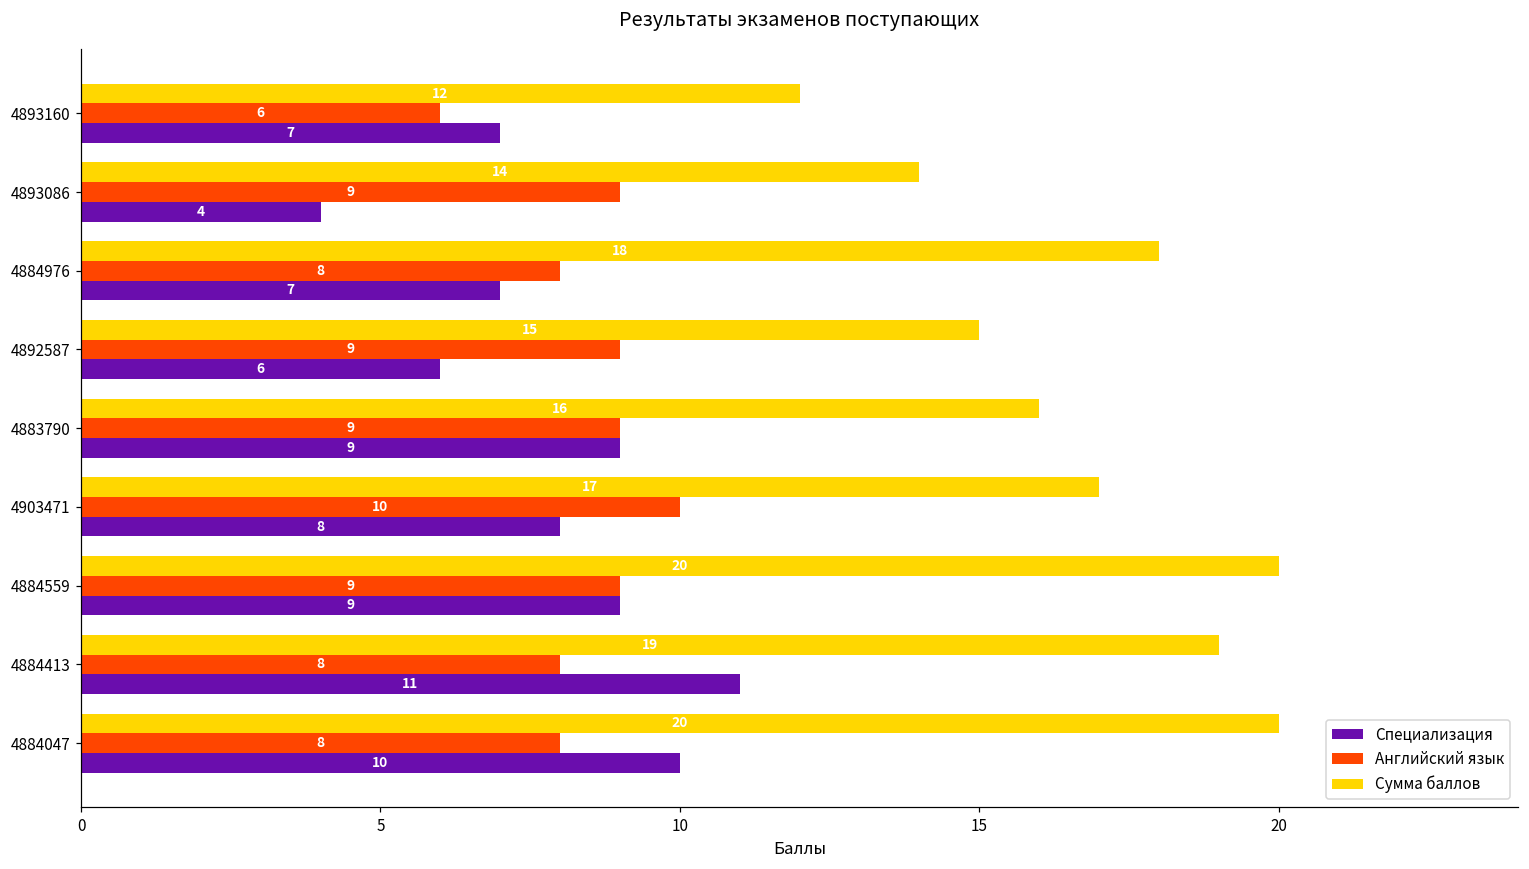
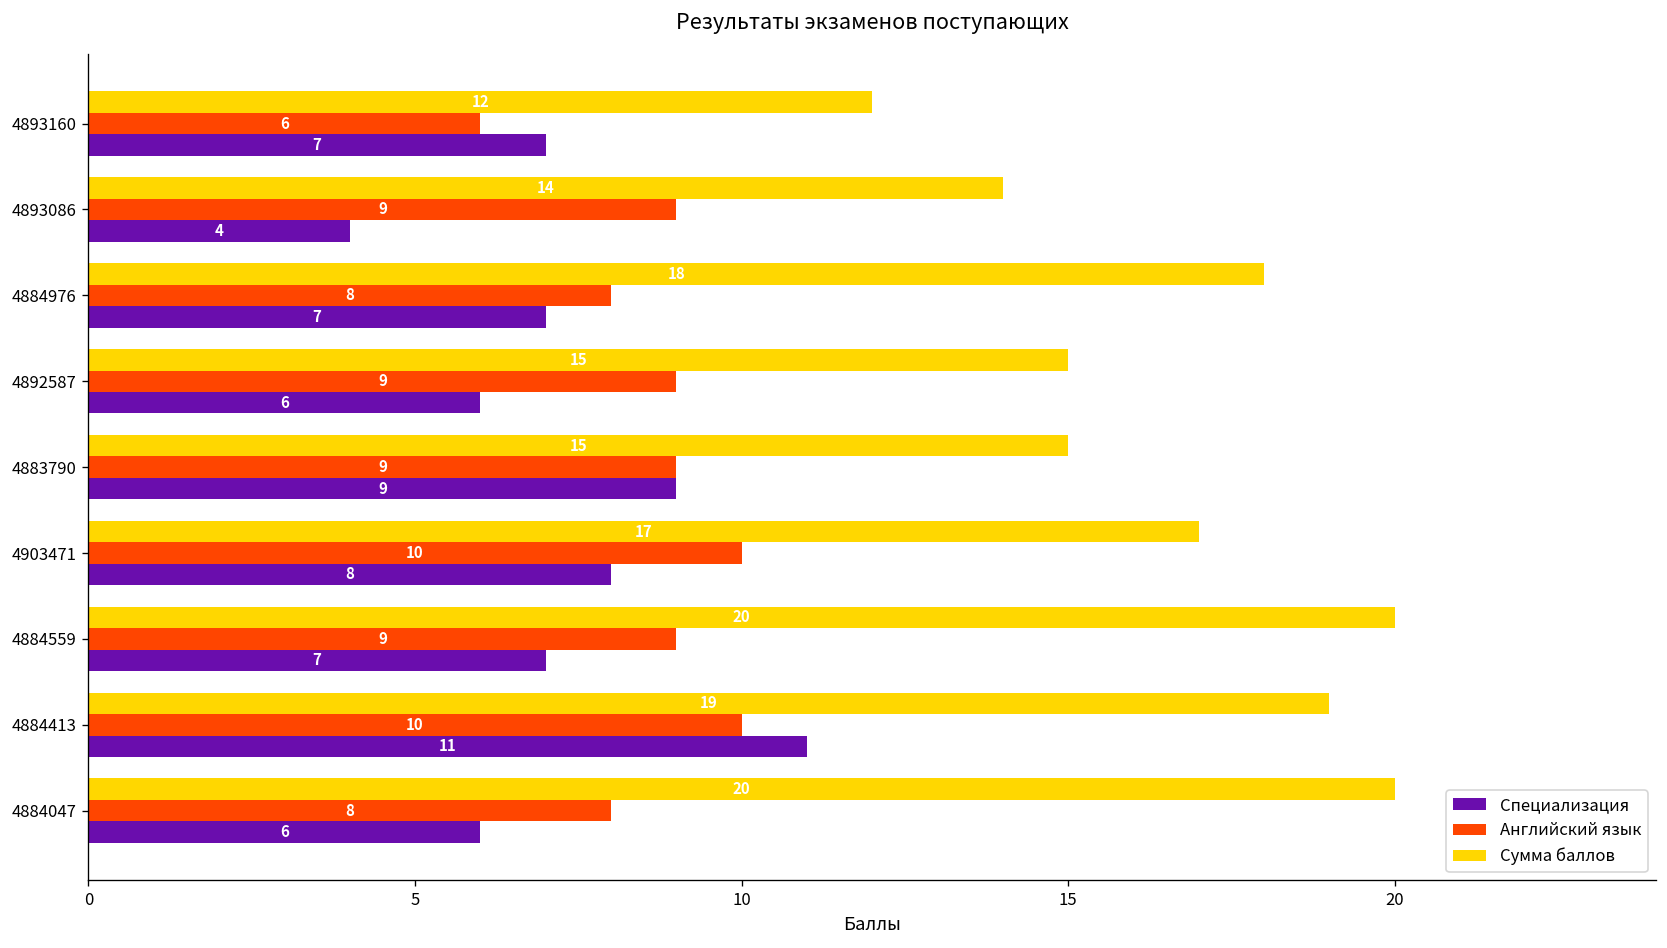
  {
    "Специализация": {
      "4893160": 7,
      "4893086": 4,
      "4884976": 7,
      "4892587": 6,
      "4883790": 9,
      "4903471": 8,
-     "4884559": 9,
+     "4884559": 7,
      "4884413": 11,
-     "4884047": 10
+     "4884047": 6
    },
    "Английский язык": {
      "4893160": 6,
      "4893086": 9,
      "4884976": 8,
      "4892587": 9,
      "4883790": 9,
      "4903471": 10,
      "4884559": 9,
-     "4884413": 8,
+     "4884413": 10,
      "4884047": 8
    },
    "Сумма баллов": {
      "4893160": 12,
      "4893086": 14,
      "4884976": 18,
      "4892587": 15,
-     "4883790": 16,
+     "4883790": 15,
      "4903471": 17,
      "4884559": 20,
      "4884413": 19,
      "4884047": 20
    }
  }
